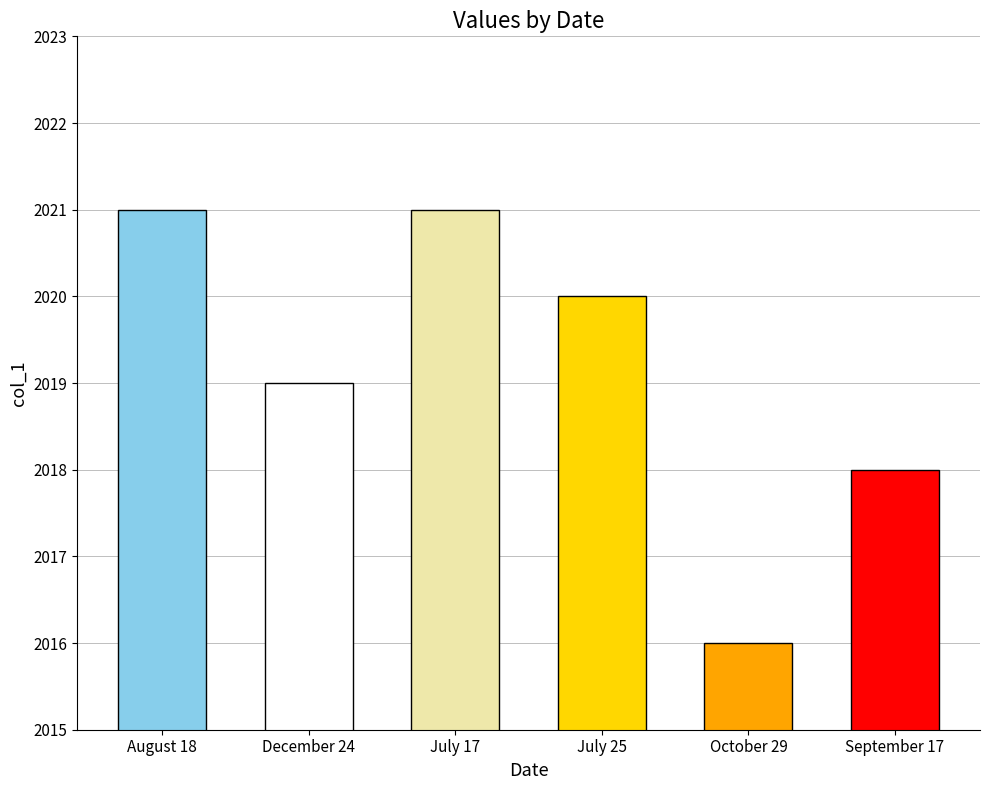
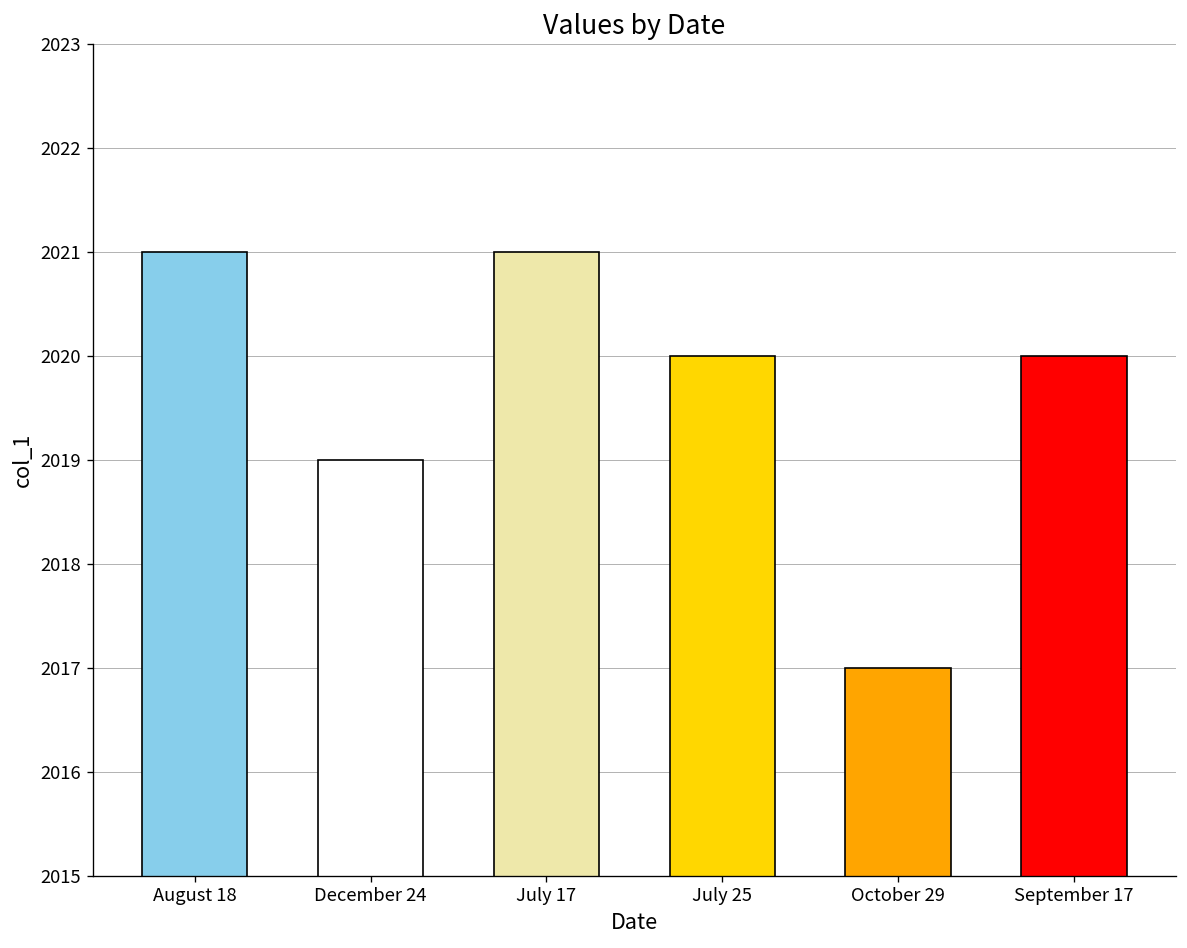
  {
    "August 18": 2021,
    "December 24": 2019,
    "July 17": 2021,
    "July 25": 2020,
-   "October 29": 2016,
-   "September 17": 2018
+   "October 29": 2017,
+   "September 17": 2020
  }
